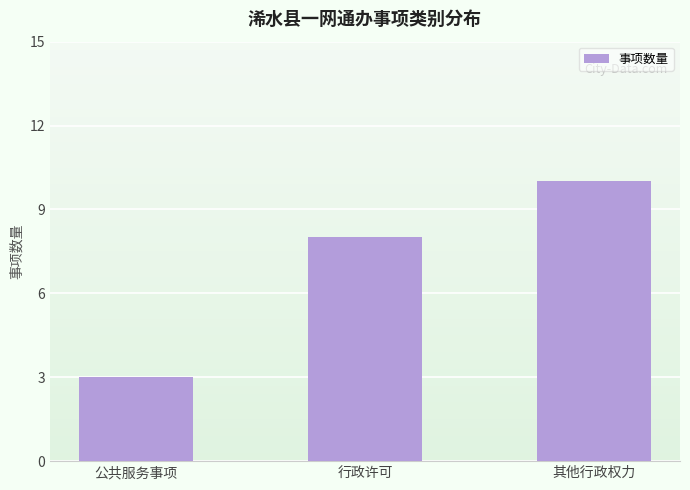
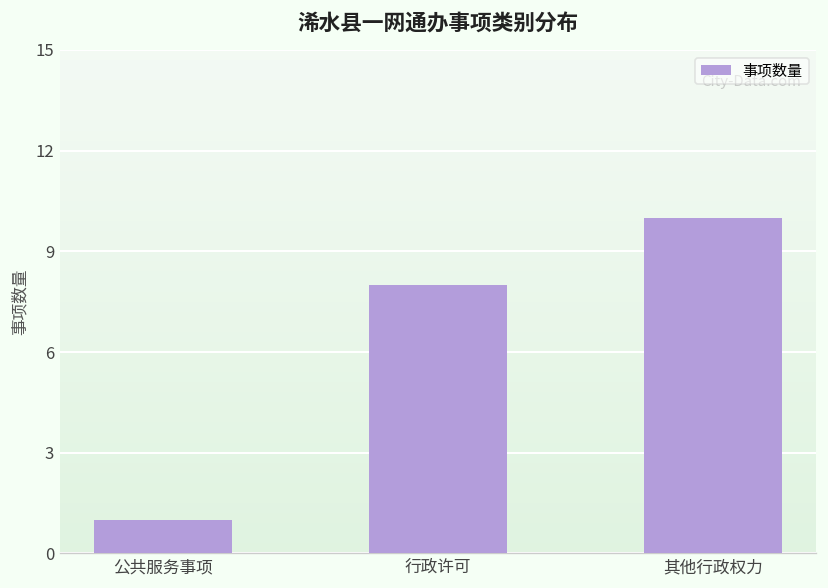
  {
-   "公共服务事项": 3,
+   "公共服务事项": 1,
    "行政许可": 8,
    "其他行政权力": 10
  }
